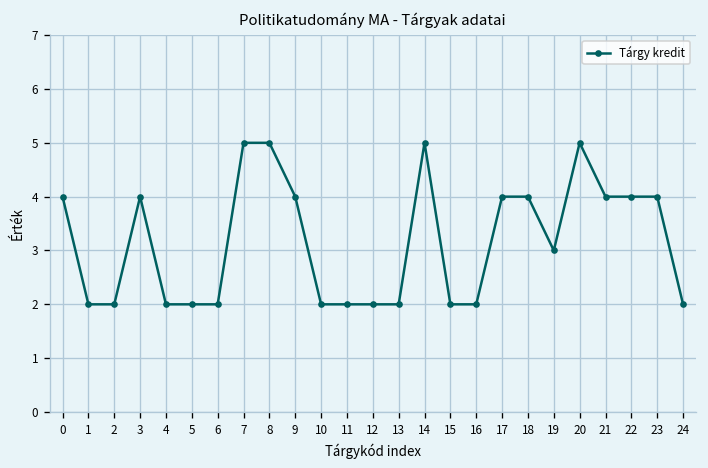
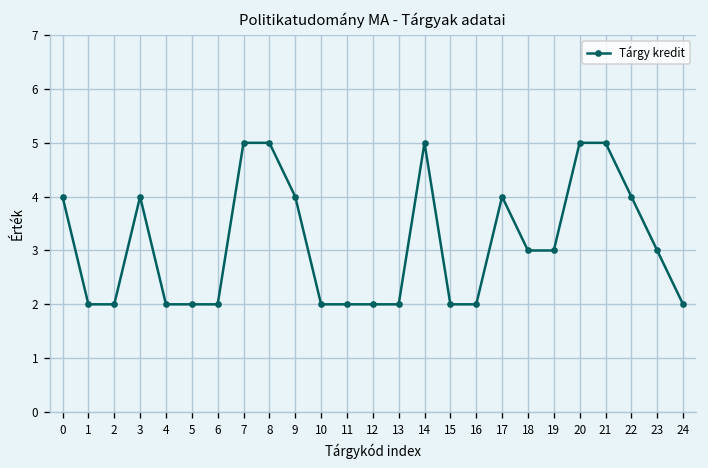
  {
    "0": 4,
    "1": 2,
    "2": 2,
    "3": 4,
    "4": 2,
    "5": 2,
    "6": 2,
    "7": 5,
    "8": 5,
    "9": 4,
    "10": 2,
    "11": 2,
    "12": 2,
    "13": 2,
    "14": 5,
    "15": 2,
    "16": 2,
    "17": 4,
-   "18": 4,
+   "18": 3,
    "19": 3,
    "20": 5,
-   "21": 4,
+   "21": 5,
    "22": 4,
-   "23": 4,
+   "23": 3,
    "24": 2
  }
